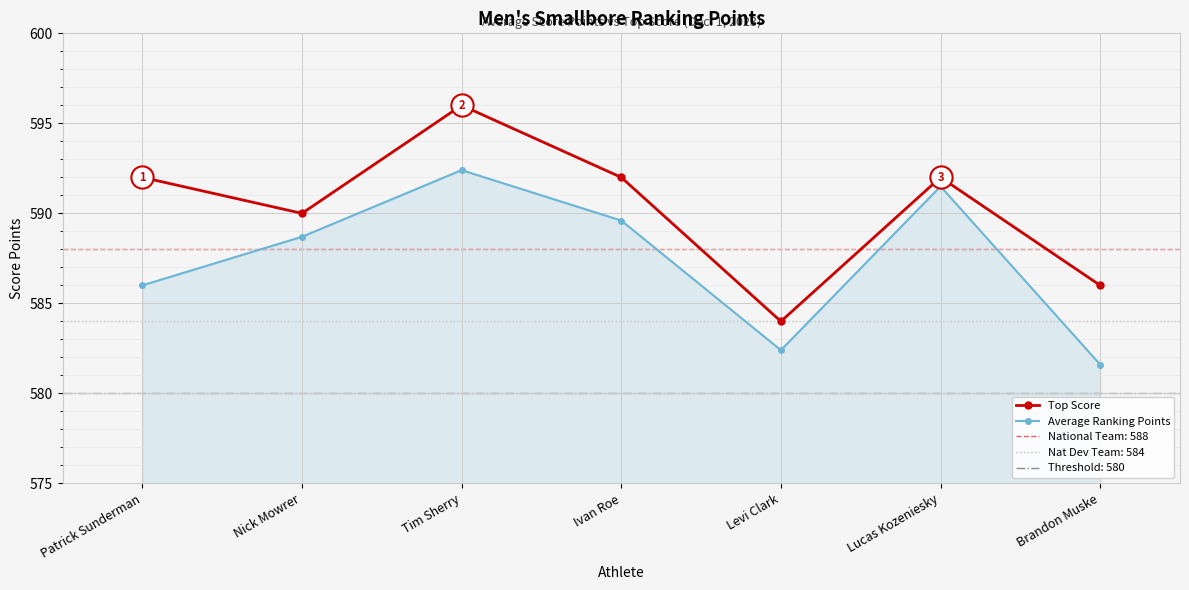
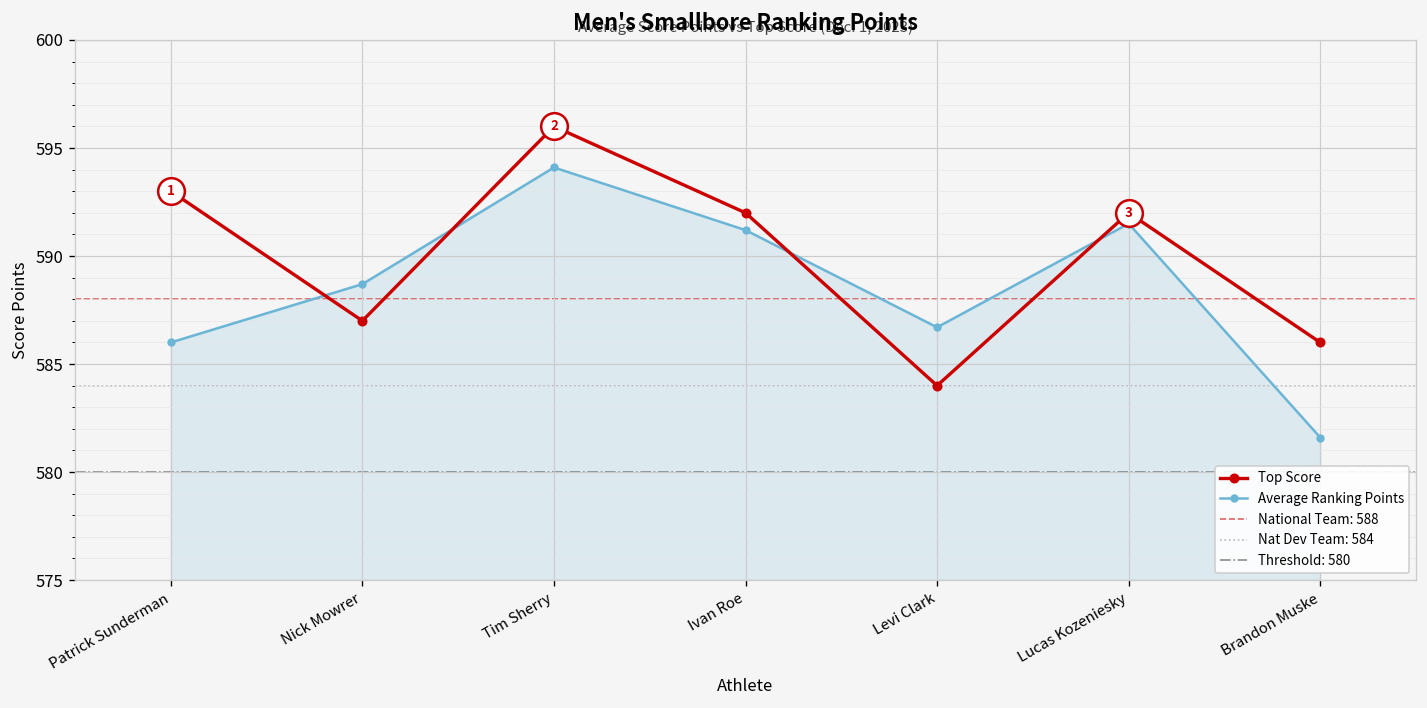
  {
    "Top Score": {
-     "Patrick Sunderman": 592,
-     "Nick Mowrer": 590,
+     "Patrick Sunderman": 593,
+     "Nick Mowrer": 587,
      "Ivan Roe": 592,
      "Levi Clark": 584,
      "Brandon Muske": 586
    },
    "Average Ranking Points": {
      "Patrick Sunderman": 586.0,
      "Nick Mowrer": 588.7,
-     "Tim Sherry": 592.4,
-     "Ivan Roe": 589.6,
-     "Levi Clark": 582.4,
+     "Tim Sherry": 594.1,
+     "Ivan Roe": 591.2,
+     "Levi Clark": 586.7,
      "Lucas Kozeniesky": 591.5,
      "Brandon Muske": 581.6
    }
  }
